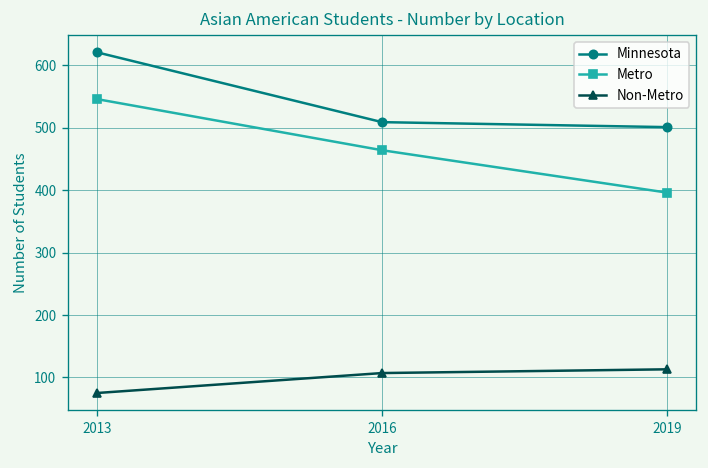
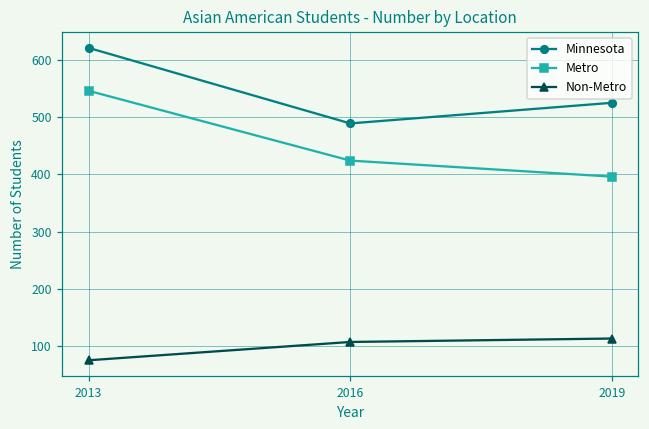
  {
    "Minnesota": {
      "2013": 620,
-     "2016": 510,
-     "2019": 500
+     "2016": 490,
+     "2019": 530
    },
    "Metro": {
      "2013": 550,
-     "2016": 460,
+     "2016": 420,
      "2019": 400
    },
    "Non-Metro": {
      "2013": 80,
      "2016": 110,
      "2019": 110
    }
  }
